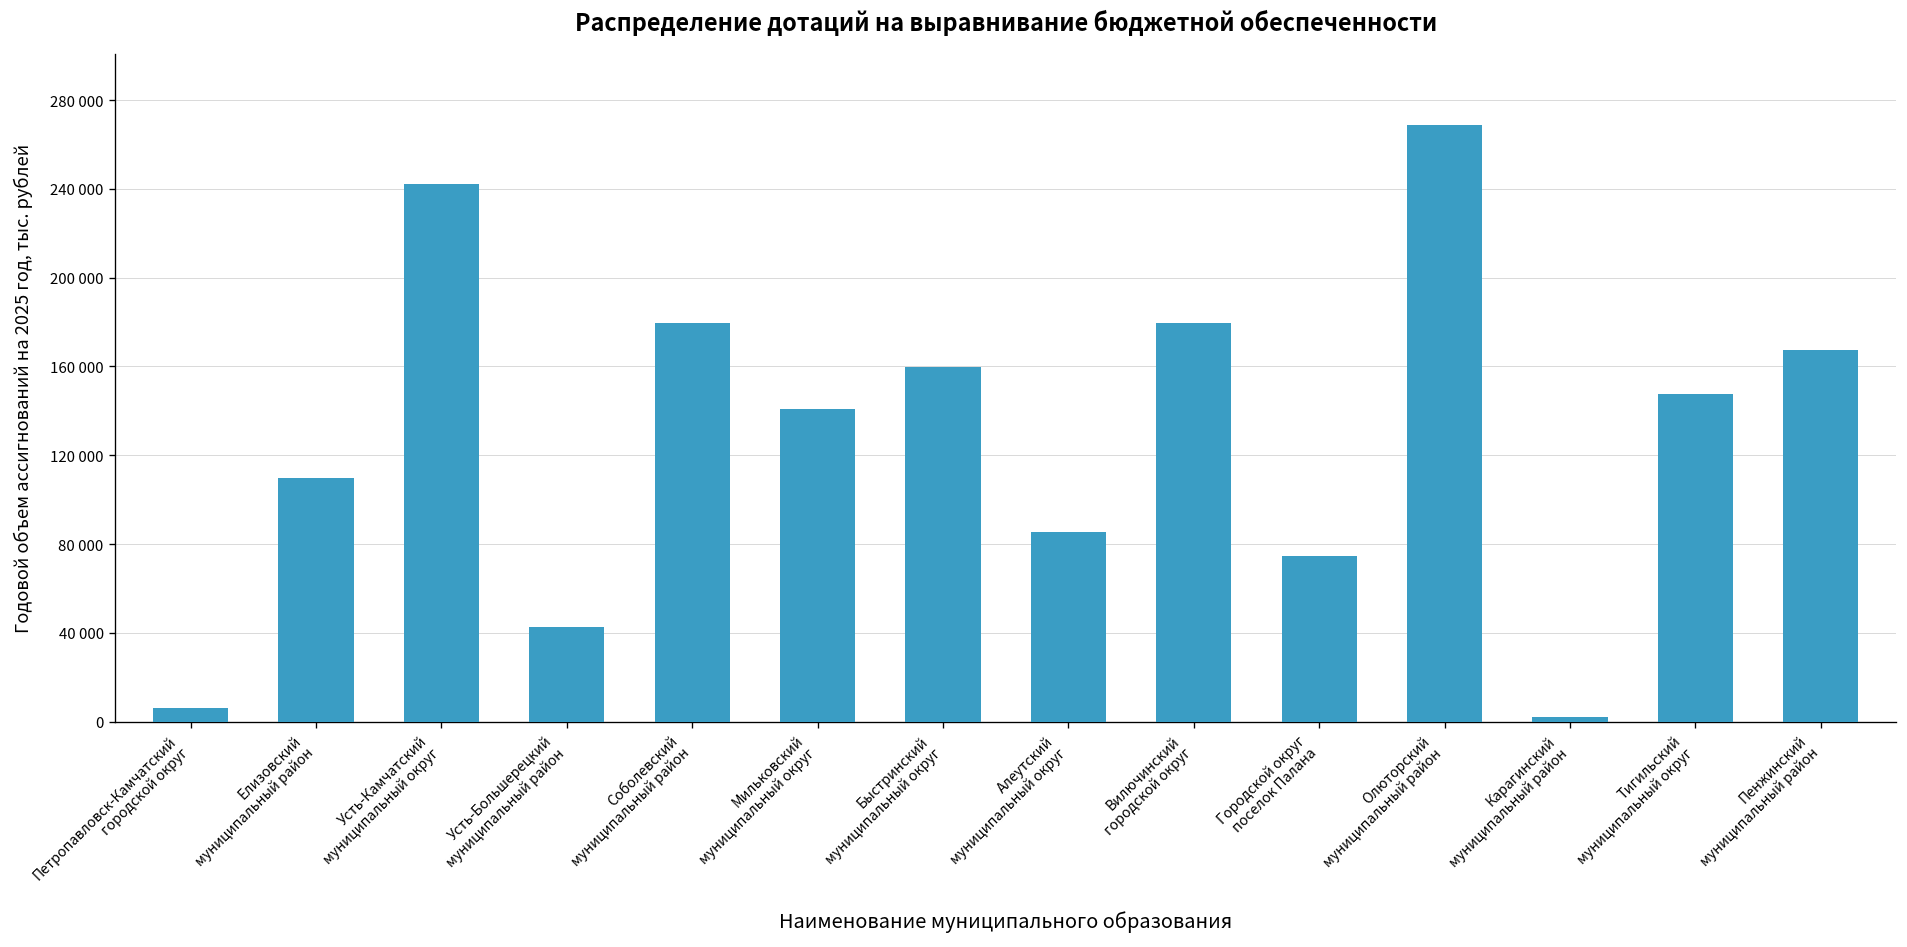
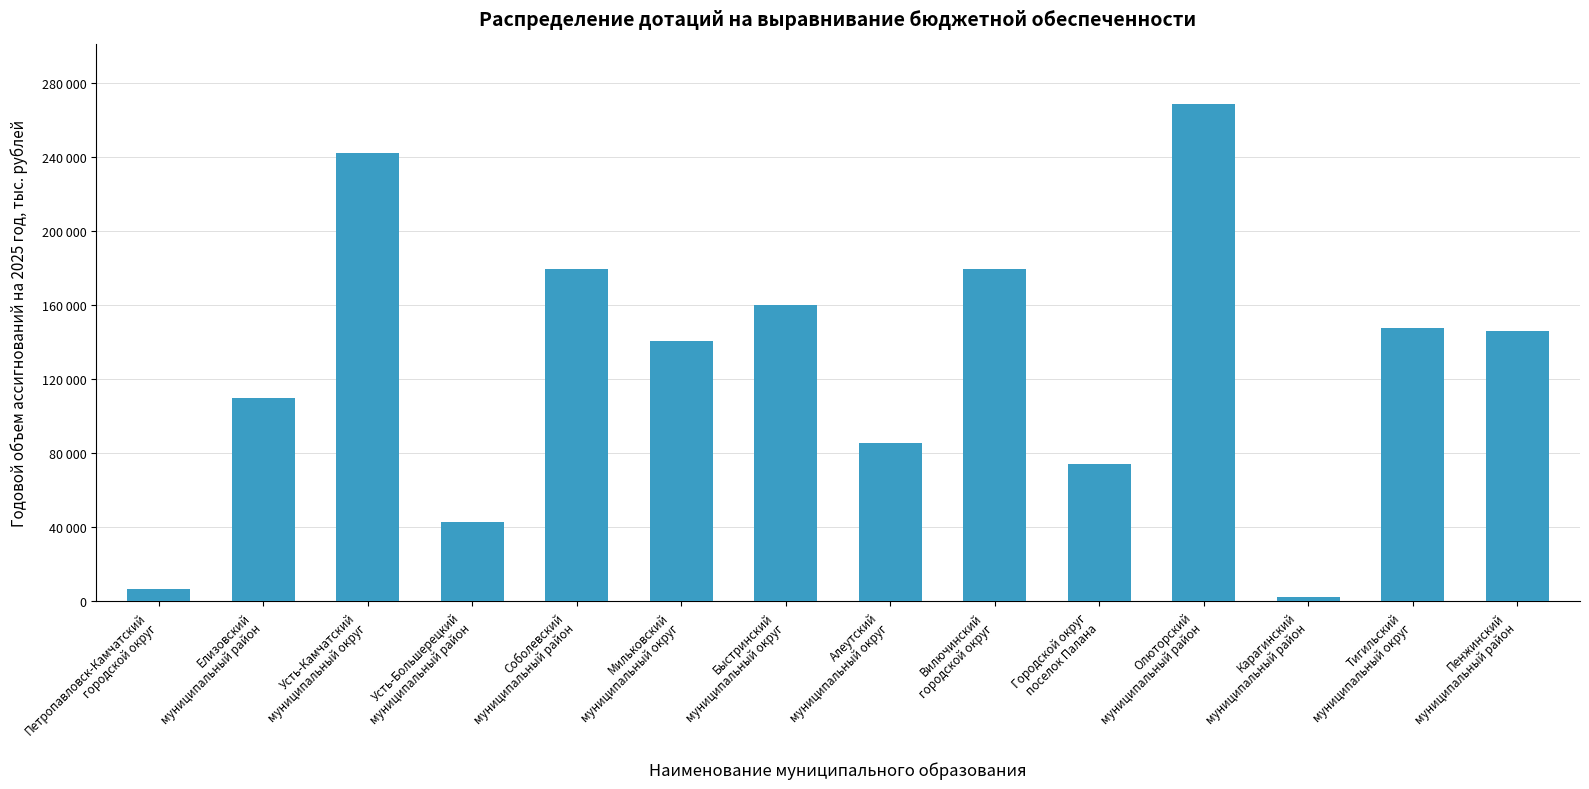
  {
    "Петропавловск-Камчатский городской округ": 6000,
    "Елизовский муниципальный район": 110000,
    "Усть-Камчатский муниципальный округ": 242000,
    "Усть-Большерецкий муниципальный район": 43000,
    "Соболевский муниципальный район": 180000,
    "Мильковский муниципальный округ": 141000,
    "Быстринский муниципальный округ": 160000,
    "Алеутский муниципальный округ": 86000,
    "Вилючинский городской округ": 180000,
    "Городской округ поселок Палана": 74000,
    "Олюторский муниципальный район": 269000,
    "Карагинский муниципальный район": 2000,
    "Тигильский муниципальный округ": 148000,
-   "Пенжинский муниципальный район": 167000
+   "Пенжинский муниципальный район": 146000
  }
